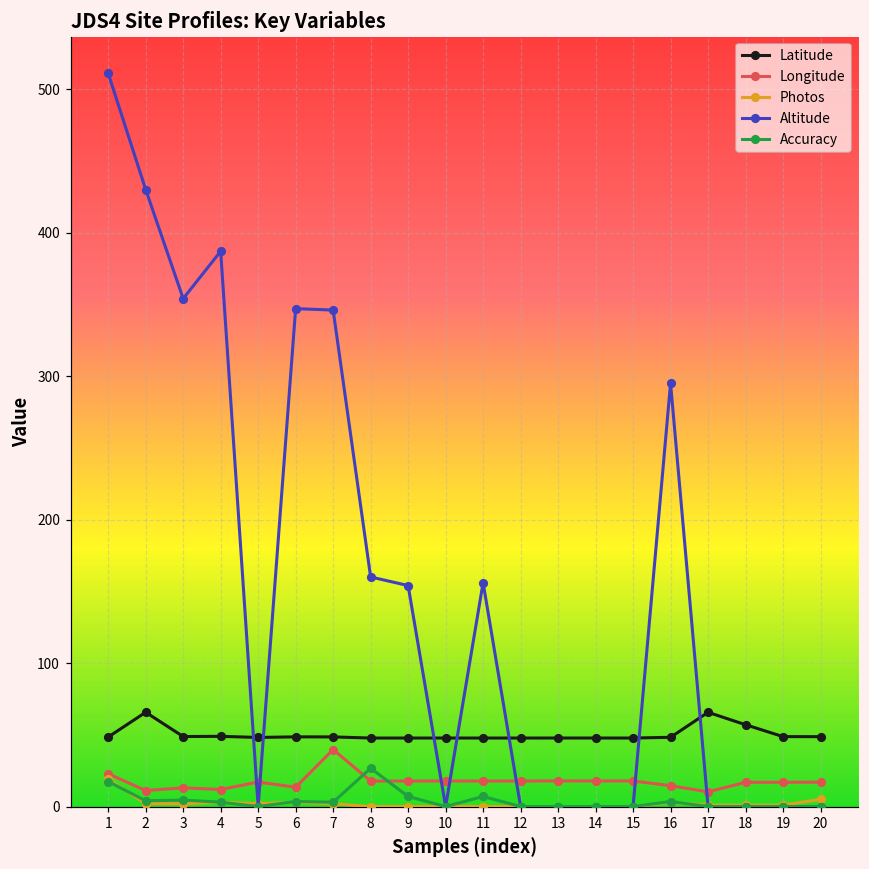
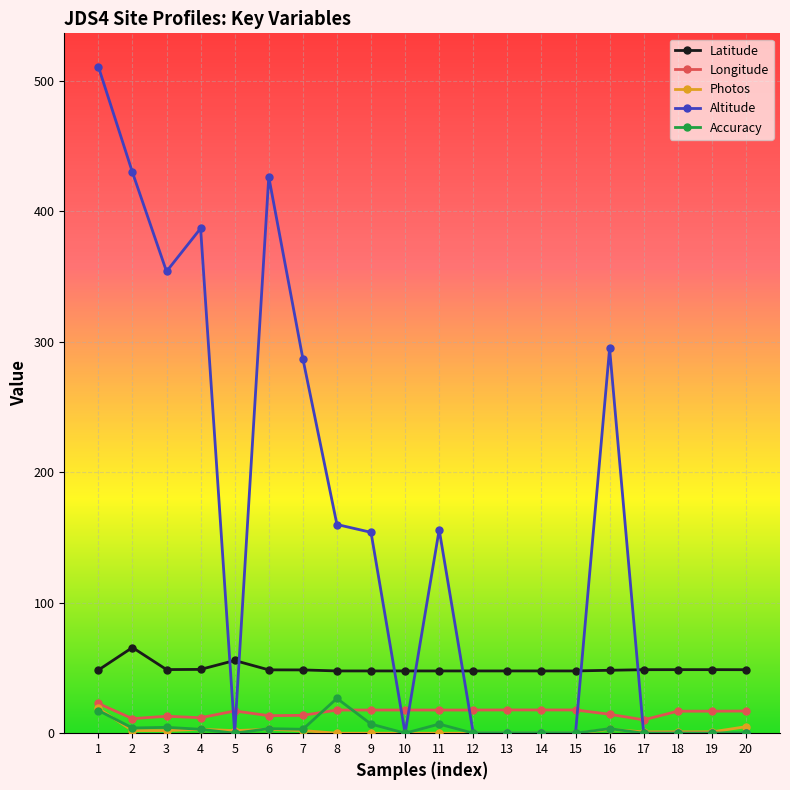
  {
    "Latitude": {
      "1": 48,
      "2": 66,
      "3": 49,
      "4": 49,
-     "5": 48,
+     "5": 56,
      "6": 49,
      "7": 49,
      "8": 48,
      "9": 48,
      "10": 48,
      "11": 48,
      "12": 48,
      "13": 48,
      "14": 48,
      "15": 48,
      "16": 48,
-     "17": 66,
-     "18": 57,
+     "17": 49,
+     "18": 49,
      "19": 49,
      "20": 49
    },
    "Longitude": {
      "1": 23,
      "2": 11,
      "3": 13,
      "4": 12,
      "5": 17,
      "6": 13,
-     "7": 40,
+     "7": 14,
      "8": 18,
      "9": 18,
      "10": 18,
      "11": 18,
      "12": 18,
      "13": 18,
      "14": 18,
      "15": 18,
      "16": 15,
      "17": 10,
      "18": 17,
      "19": 17,
      "20": 17
    },
    "Photos": {
      "2": 2,
      "3": 2,
      "5": 2,
      "8": 0,
      "9": 0,
      "11": 0,
      "20": 5
    },
    "Altitude": {
      "1": 511,
      "2": 430,
      "3": 354,
      "4": 387,
-     "6": 347,
-     "7": 346,
+     "6": 427,
+     "7": 287,
      "8": 160,
      "9": 154,
      "11": 156,
      "16": 295
    },
    "Accuracy": {
      "2": 4,
      "3": 5,
      "8": 27,
      "9": 7,
      "11": 7
    }
  }
